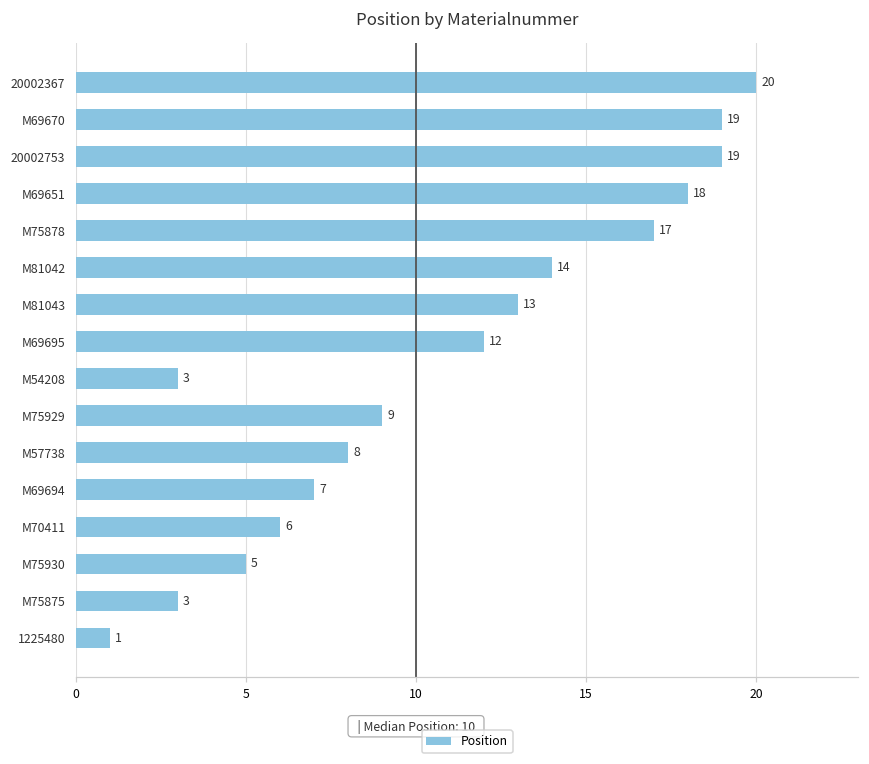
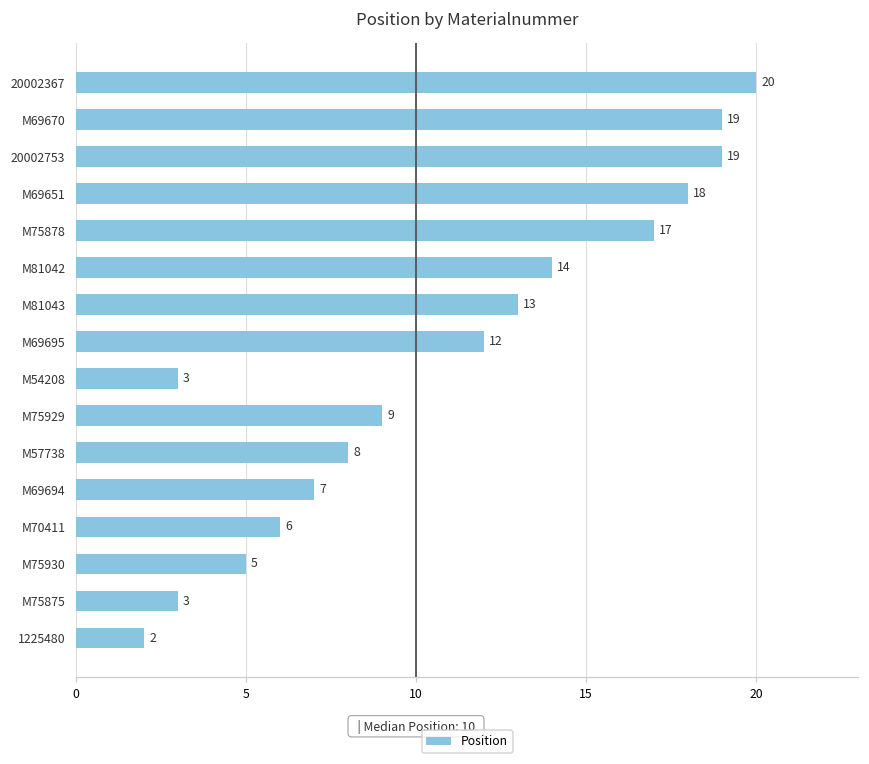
  {
    "20002367": 20,
    "M69670": 19,
    "20002753": 19,
    "M69651": 18,
    "M75878": 17,
    "M81042": 14,
    "M81043": 13,
    "M69695": 12,
    "M54208": 3,
    "M75929": 9,
    "M57738": 8,
    "M69694": 7,
    "M70411": 6,
    "M75930": 5,
    "M75875": 3,
-   "1225480": 1
+   "1225480": 2
  }
